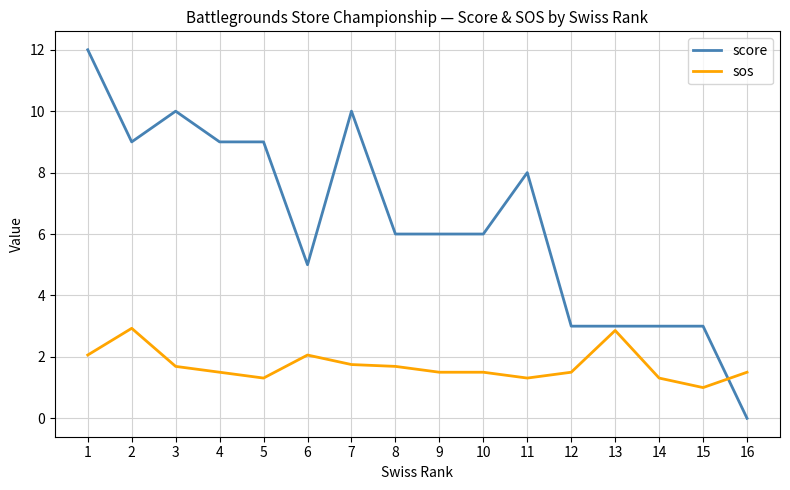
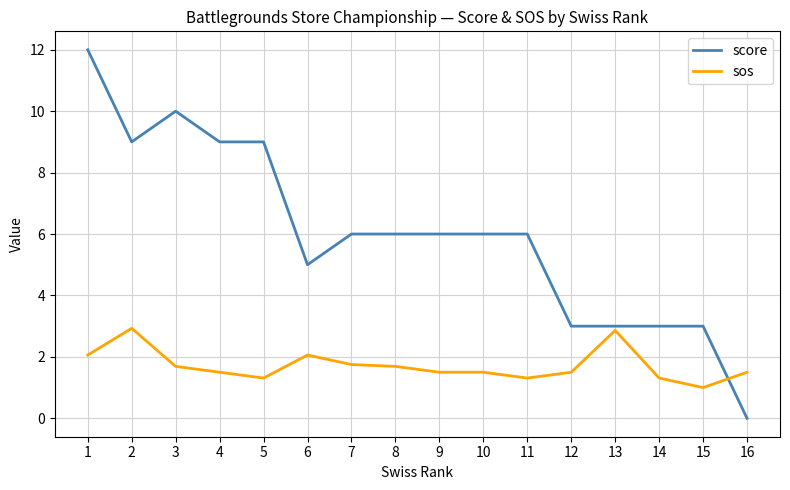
  {
    "score": {
      "1": 12,
      "2": 9,
      "3": 10,
      "4": 9,
      "5": 9,
      "6": 5,
-     "7": 10,
+     "7": 6,
      "8": 6,
      "9": 6,
      "10": 6,
-     "11": 8,
+     "11": 6,
      "12": 3,
      "13": 3,
      "14": 3,
      "15": 3,
      "16": 0
    },
    "sos": {
      "1": 2,
      "2": 3,
      "3": 1.7,
      "4": 1.5,
      "5": 1.3,
      "6": 2,
      "7": 1.8,
      "8": 1.7,
      "9": 1.5,
      "10": 1.5,
      "11": 1.3,
      "12": 1.5,
      "13": 2.9,
      "14": 1.3,
      "15": 1,
      "16": 1.5
    }
  }
